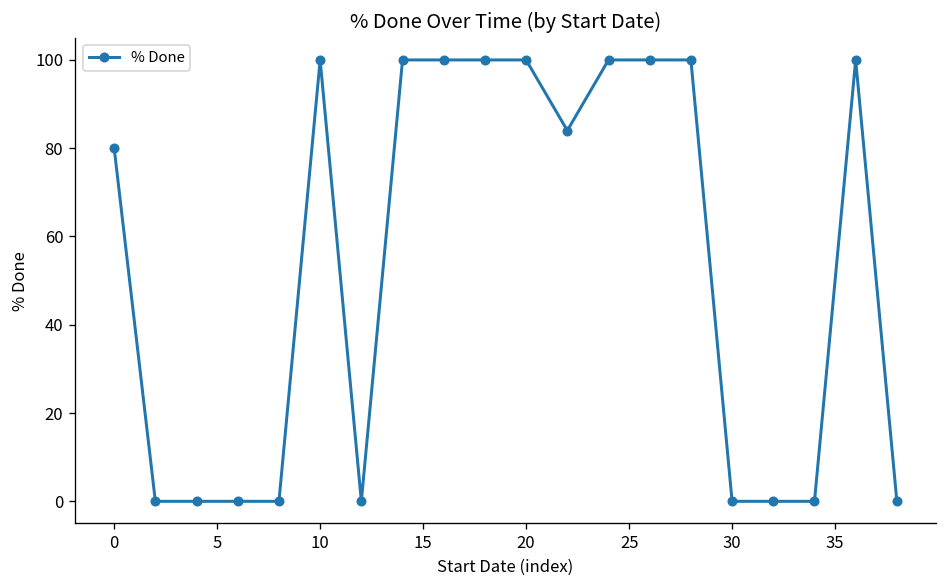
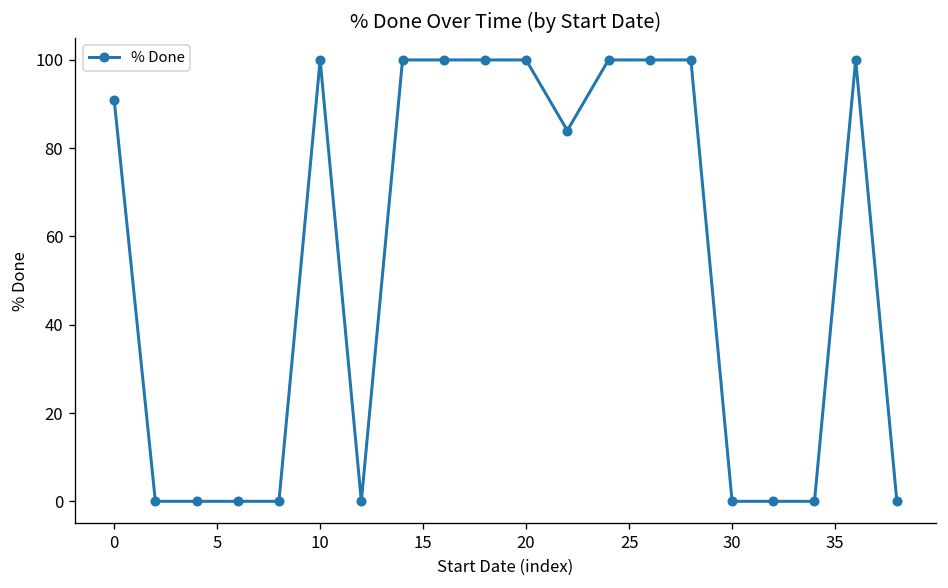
  {
-   "0": 80,
+   "0": 91,
    "10": 100,
    "20": 100,
    "30": 0
  }
